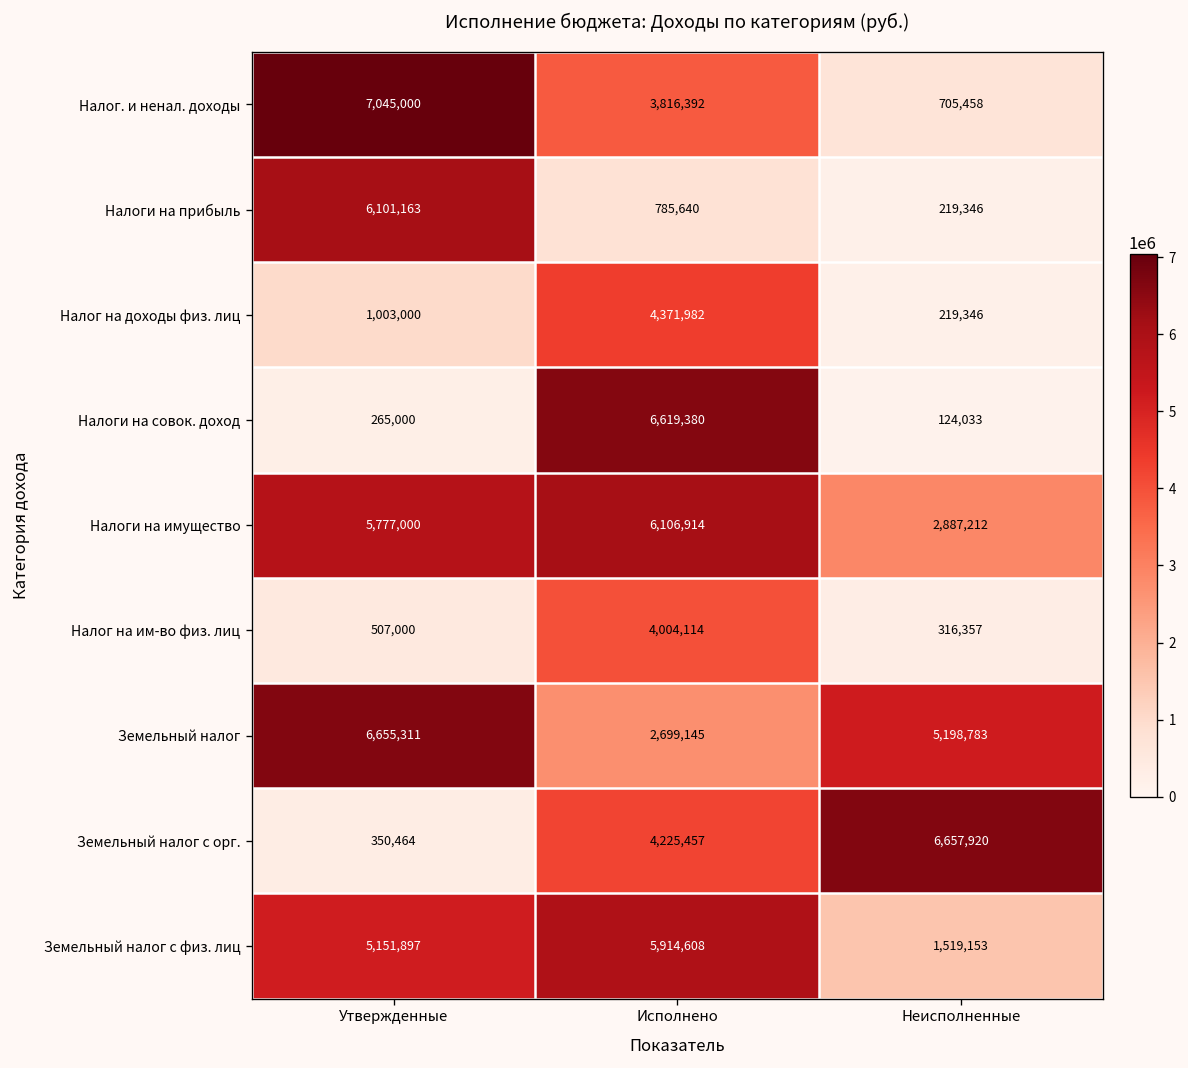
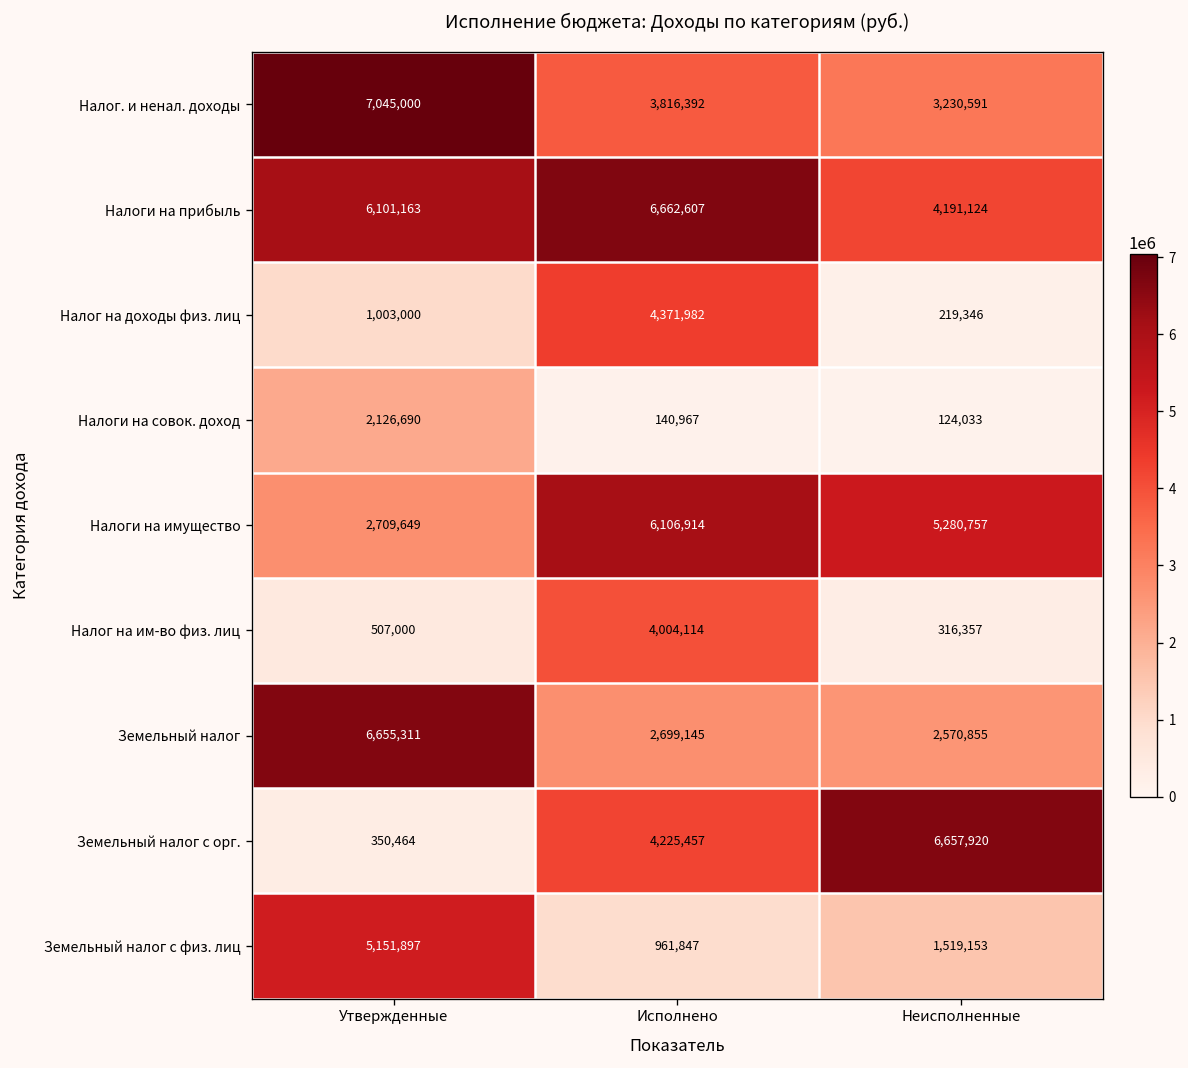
  {
    "Налог. и ненал. доходы": {
      "Утвержденные": "7,045,000",
      "Исполнено": "3,816,392",
-     "Неисполненные": "705,458"
+     "Неисполненные": "3,230,591"
    },
    "Налоги на прибыль": {
      "Утвержденные": "6,101,163",
-     "Исполнено": "785,640",
-     "Неисполненные": "219,346"
+     "Исполнено": "6,662,607",
+     "Неисполненные": "4,191,124"
    },
    "Налог на доходы физ. лиц": {
      "Утвержденные": "1,003,000",
      "Исполнено": "4,371,982",
      "Неисполненные": "219,346"
    },
    "Налоги на совок. доход": {
-     "Утвержденные": "265,000",
-     "Исполнено": "6,619,380",
+     "Утвержденные": "2,126,690",
+     "Исполнено": "140,967",
      "Неисполненные": "124,033"
    },
    "Налоги на имущество": {
-     "Утвержденные": "5,777,000",
+     "Утвержденные": "2,709,649",
      "Исполнено": "6,106,914",
-     "Неисполненные": "2,887,212"
+     "Неисполненные": "5,280,757"
    },
    "Налог на им-во физ. лиц": {
      "Утвержденные": "507,000",
      "Исполнено": "4,004,114",
      "Неисполненные": "316,357"
    },
    "Земельный налог": {
      "Утвержденные": "6,655,311",
      "Исполнено": "2,699,145",
-     "Неисполненные": "5,198,783"
+     "Неисполненные": "2,570,855"
    },
    "Земельный налог с орг.": {
      "Утвержденные": "350,464",
      "Исполнено": "4,225,457",
      "Неисполненные": "6,657,920"
    },
    "Земельный налог с физ. лиц": {
      "Утвержденные": "5,151,897",
-     "Исполнено": "5,914,608",
+     "Исполнено": "961,847",
      "Неисполненные": "1,519,153"
    }
  }
